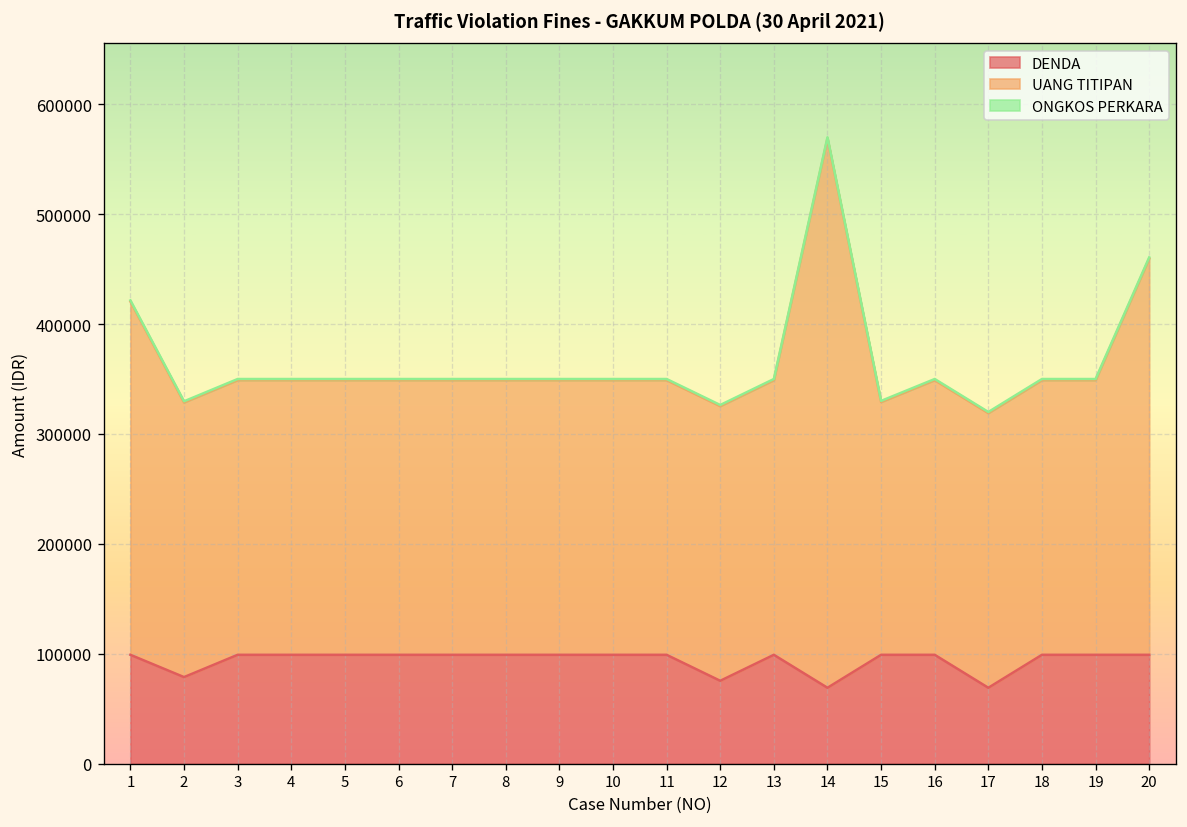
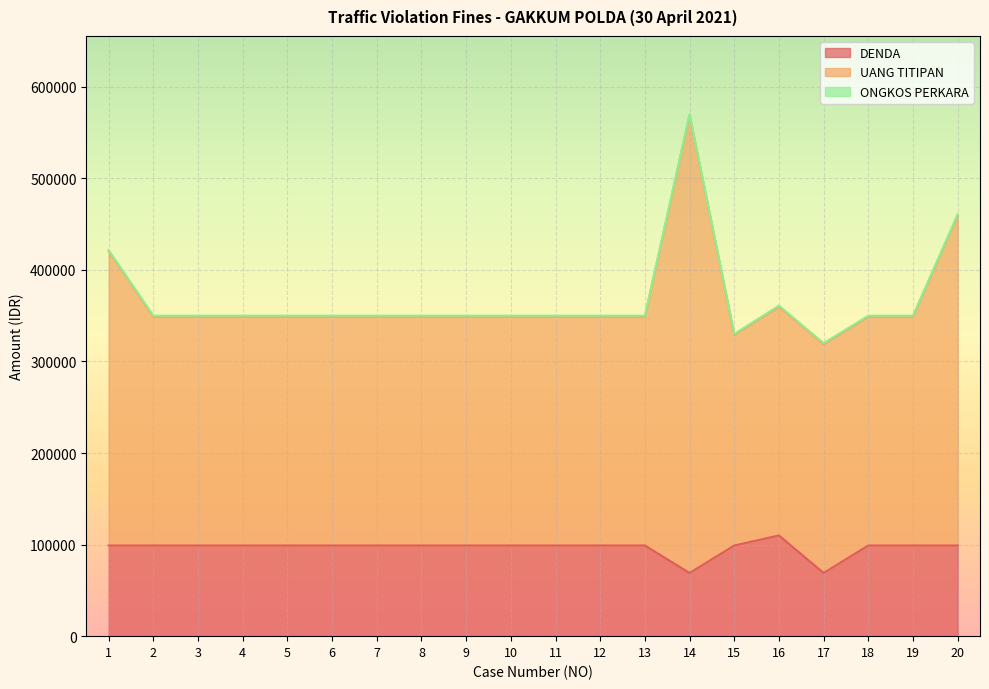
  {
    "DENDA": {
      "1": 100000,
-     "2": 80000,
+     "2": 100000,
      "3": 100000,
      "4": 100000,
      "5": 100000,
      "6": 100000,
      "7": 100000,
      "8": 100000,
      "9": 100000,
      "10": 100000,
      "11": 100000,
-     "12": 80000,
+     "12": 100000,
      "13": 100000,
      "14": 70000,
      "15": 100000,
-     "16": 100000,
+     "16": 110000,
      "17": 70000,
      "18": 100000,
      "19": 100000,
      "20": 100000
    }
  }
